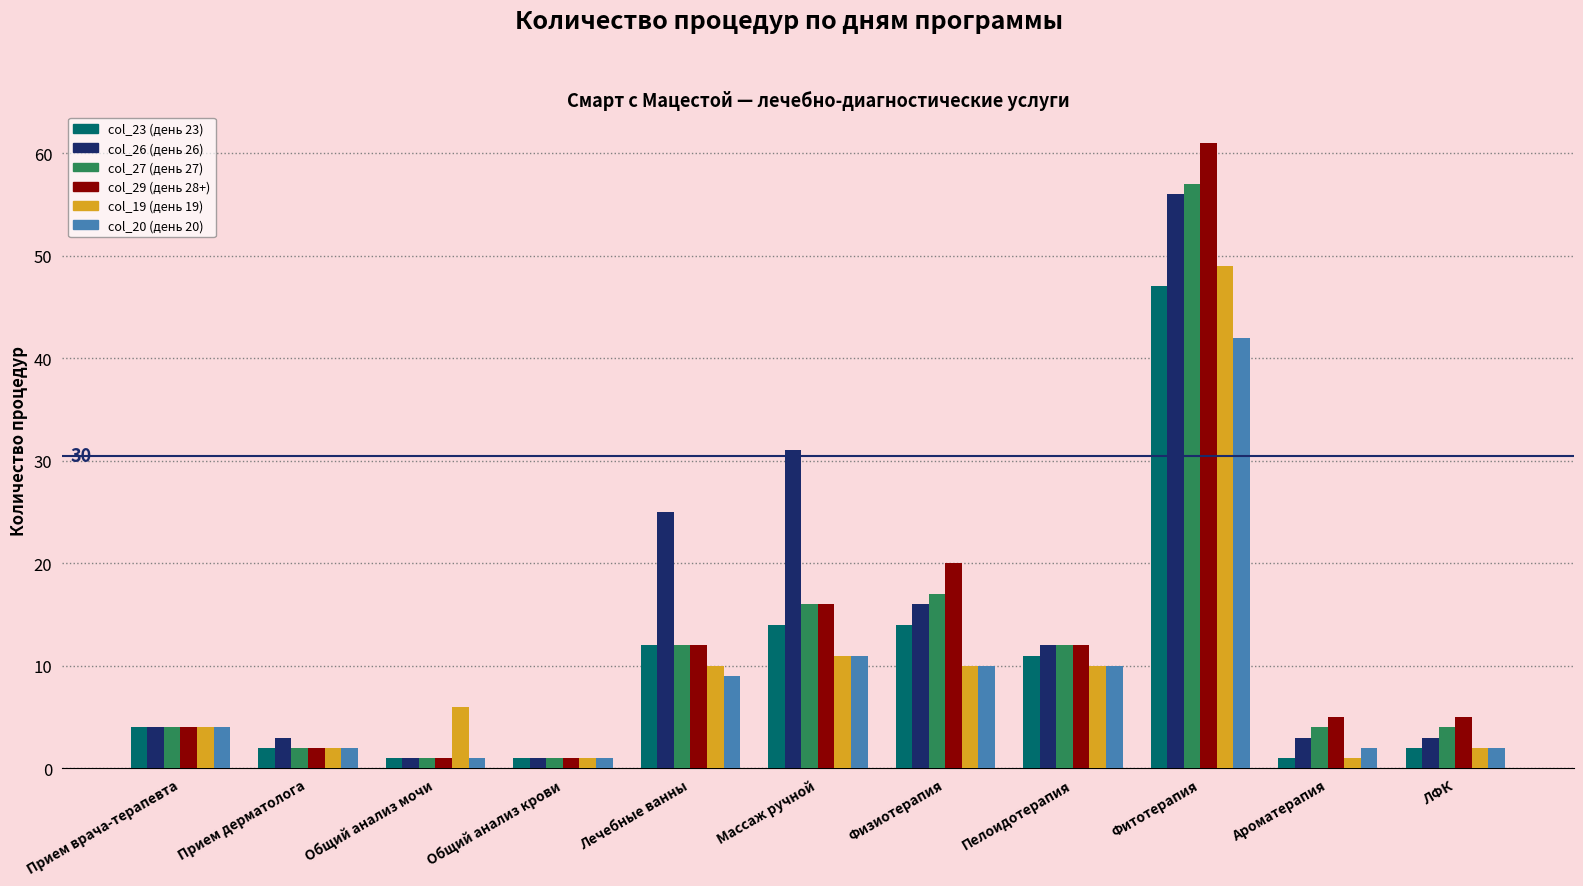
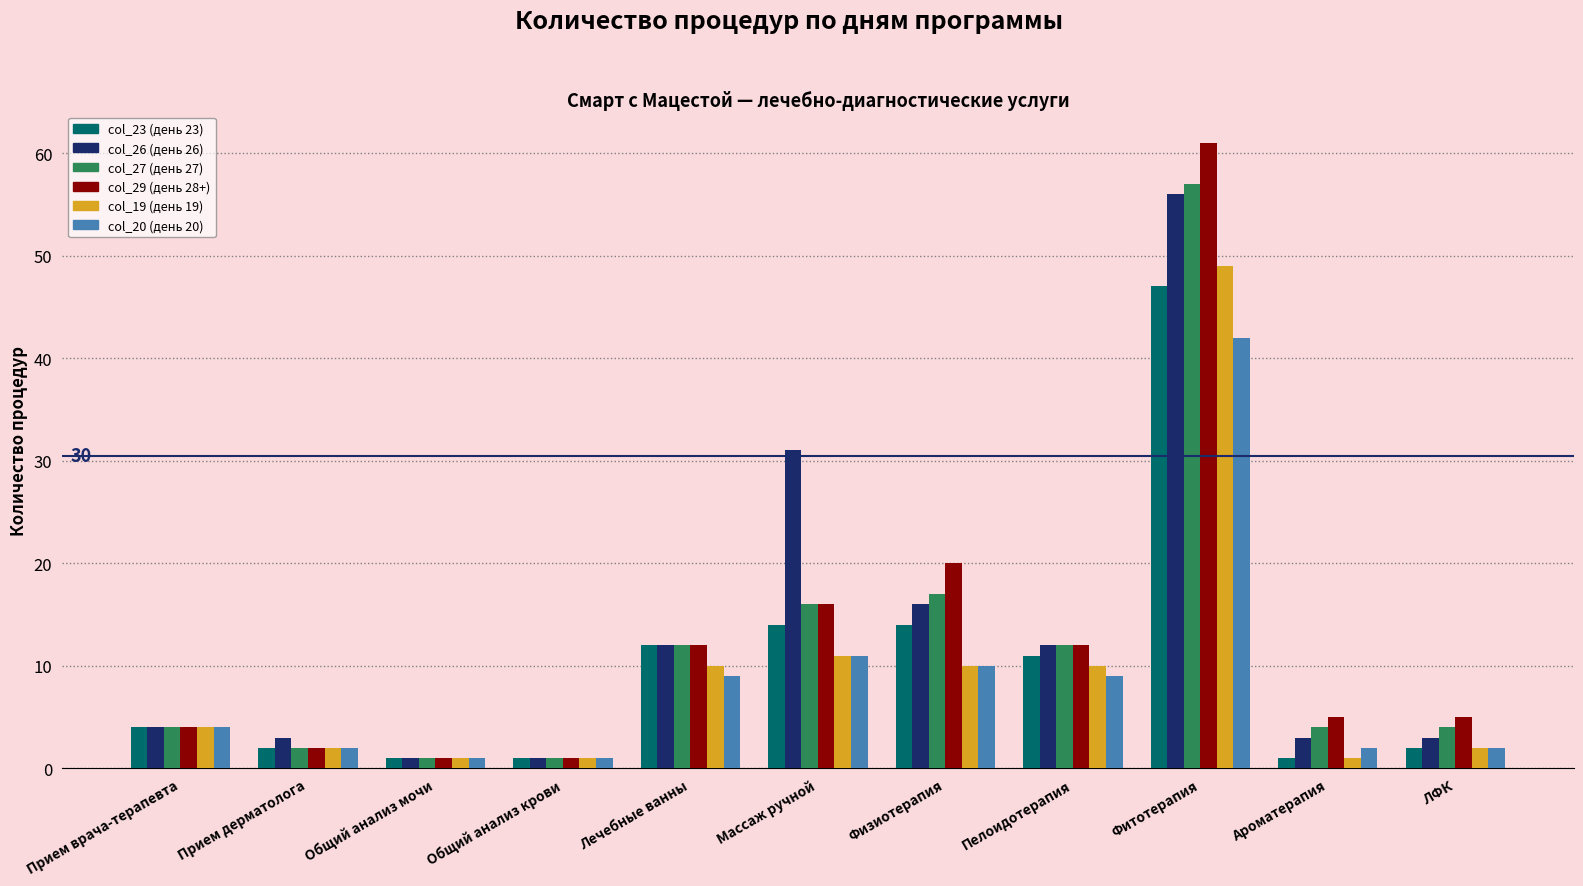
  {
    "col_26 (день 26)": {
      "Прием врача-терапевта": 4,
      "Прием дерматолога": 3,
      "Общий анализ мочи": 1,
      "Общий анализ крови": 1,
-     "Лечебные ванны": 25,
+     "Лечебные ванны": 12,
      "Массаж ручной": 31,
      "Физиотерапия": 16,
      "Пелоидотерапия": 12,
      "Фитотерапия": 56,
      "Ароматерапия": 3,
      "ЛФК": 3
    },
    "col_29 (день 28+)": {
      "Прием врача-терапевта": 4,
      "Прием дерматолога": 2,
      "Общий анализ мочи": 1,
      "Общий анализ крови": 1,
      "Лечебные ванны": 12,
      "Массаж ручной": 16,
      "Физиотерапия": 20,
      "Пелоидотерапия": 12,
      "Фитотерапия": 61,
      "Ароматерапия": 5,
      "ЛФК": 5
    },
    "col_19 (день 19)": {
      "Прием врача-терапевта": 4,
      "Прием дерматолога": 2,
-     "Общий анализ мочи": 6,
+     "Общий анализ мочи": 1,
      "Общий анализ крови": 1,
      "Лечебные ванны": 10,
      "Массаж ручной": 11,
      "Физиотерапия": 10,
      "Пелоидотерапия": 10,
      "Фитотерапия": 49,
      "Ароматерапия": 1,
      "ЛФК": 2
    },
    "col_20 (день 20)": {
      "Прием врача-терапевта": 4,
      "Прием дерматолога": 2,
      "Общий анализ мочи": 1,
      "Общий анализ крови": 1,
      "Лечебные ванны": 9,
      "Массаж ручной": 11,
      "Физиотерапия": 10,
-     "Пелоидотерапия": 10,
+     "Пелоидотерапия": 9,
      "Фитотерапия": 42,
      "Ароматерапия": 2,
      "ЛФК": 2
    }
  }
